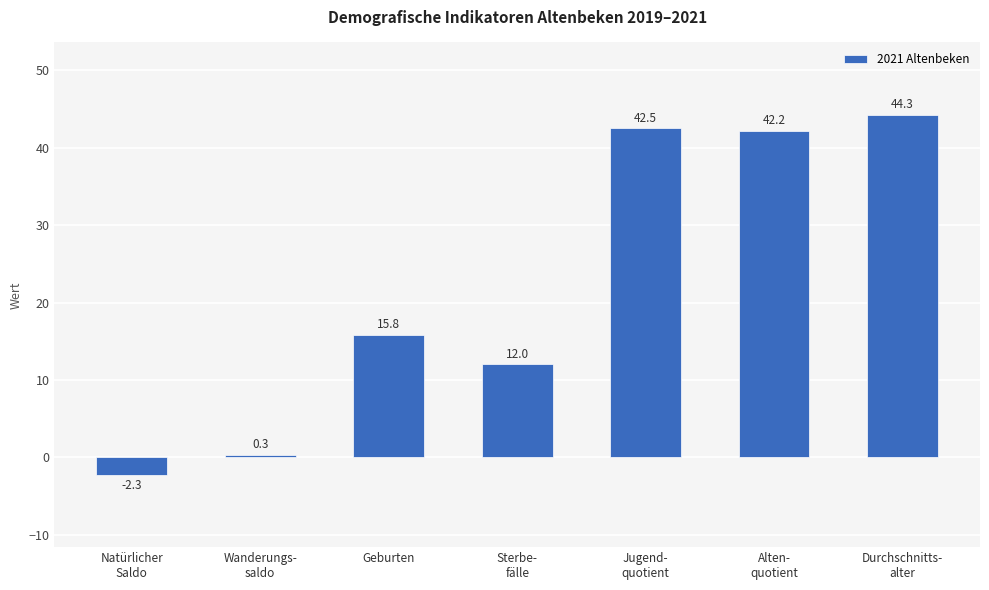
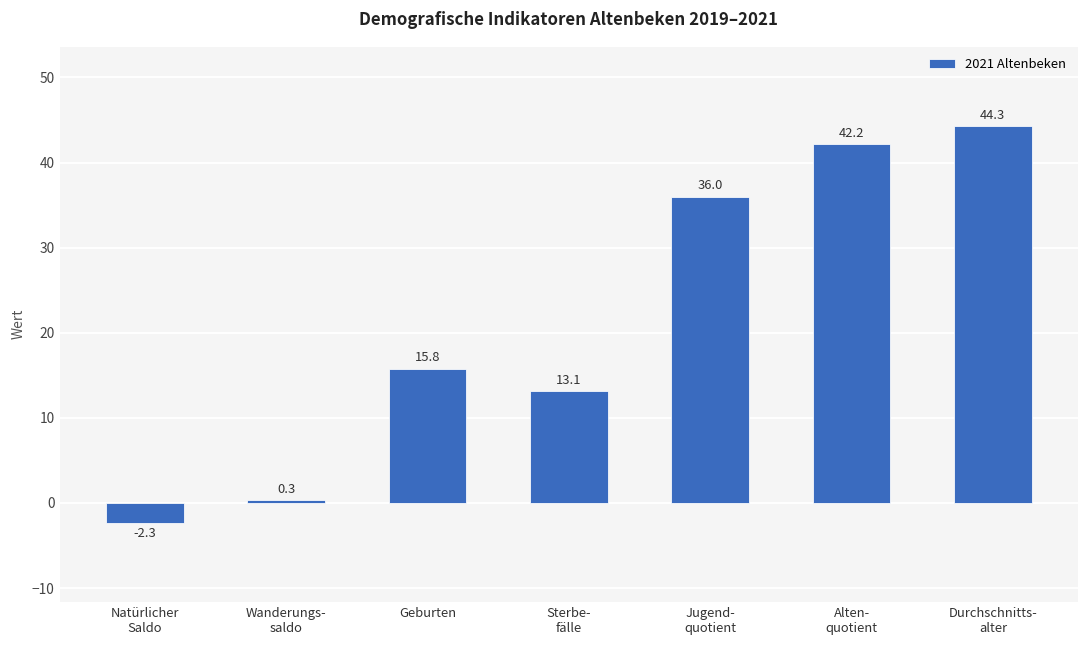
  {
    "Natürlicher Saldo": -2.3,
    "Wanderungs- saldo": 0.3,
    "Geburten": 15.8,
-   "Sterbe- fälle": 12.0,
-   "Jugend- quotient": 42.5,
+   "Sterbe- fälle": 13.1,
+   "Jugend- quotient": 36.0,
    "Alten- quotient": 42.2,
    "Durchschnitts- alter": 44.3
  }
